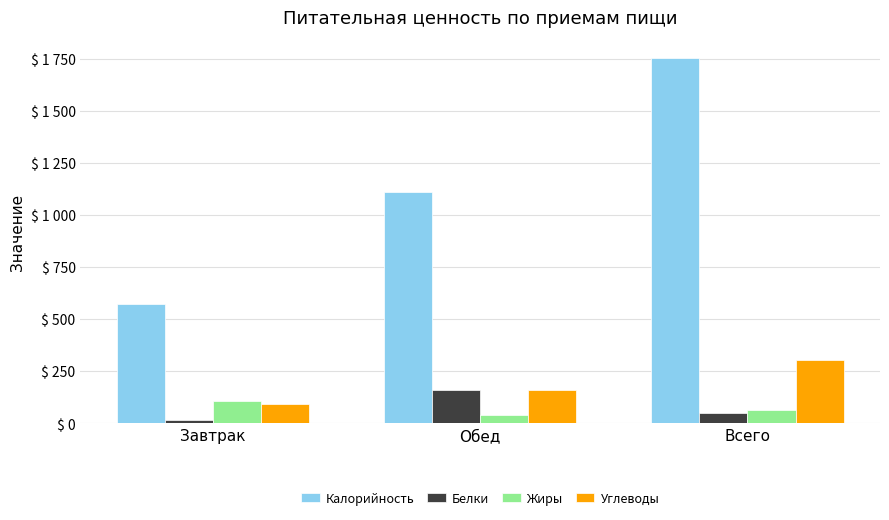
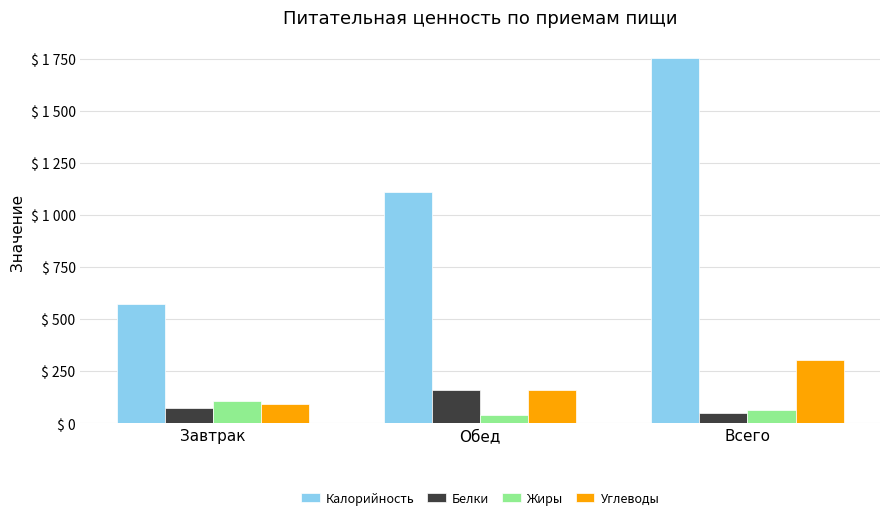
  {
    "Калорийность": {
      "Завтрак": "$ 570",
      "Обед": "$ 1110",
      "Всего": "$ 1750"
    },
    "Белки": {
-     "Завтрак": "$ 10",
+     "Завтрак": "$ 70",
      "Обед": "$ 160",
      "Всего": "$ 50"
    },
    "Жиры": {
      "Завтрак": "$ 110",
      "Обед": "$ 40",
      "Всего": "$ 70"
    },
    "Углеводы": {
      "Завтрак": "$ 90",
      "Обед": "$ 160",
      "Всего": "$ 300"
    }
  }
